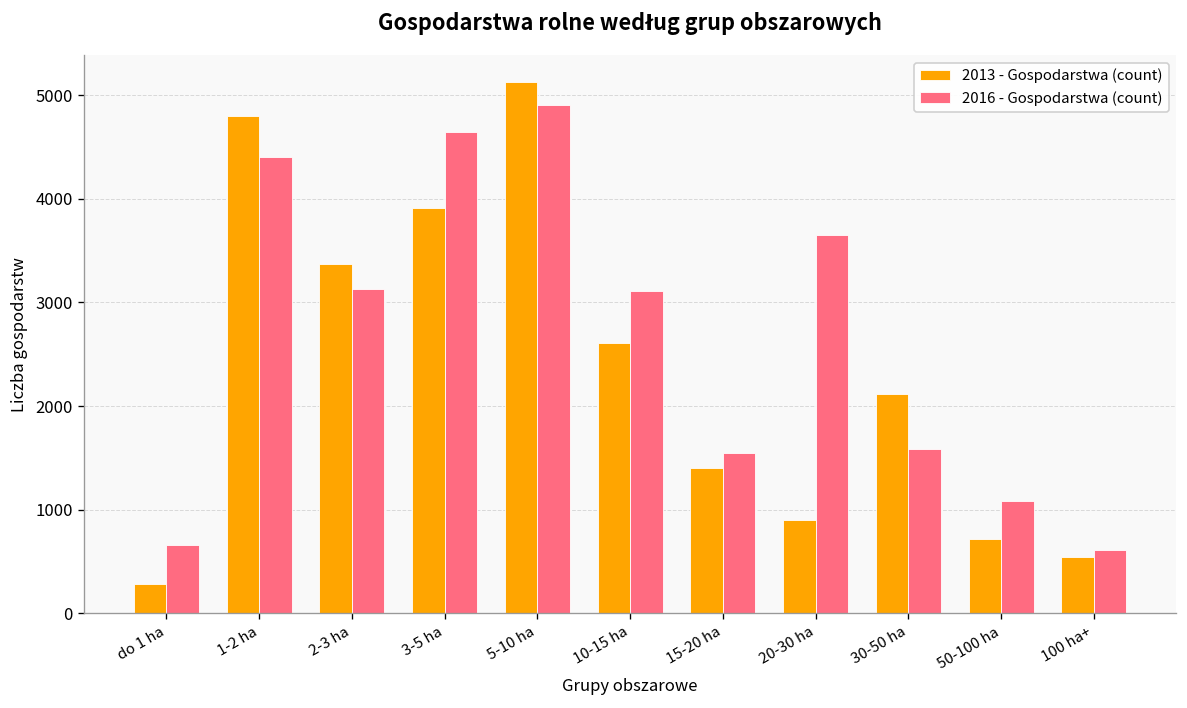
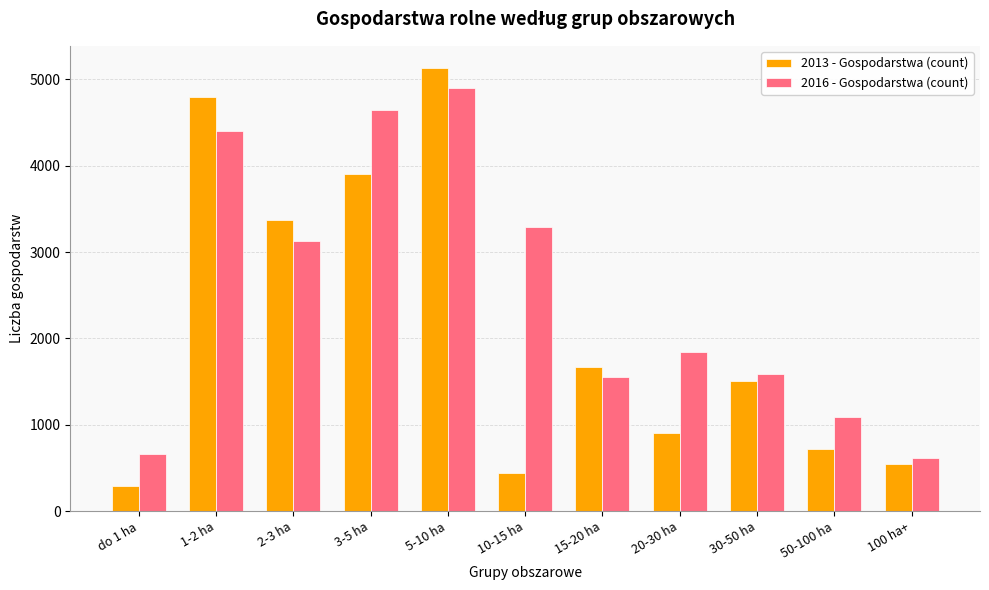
  {
    "2013 - Gospodarstwa (count)": {
      "do 1 ha": 300,
      "1-2 ha": 4800,
      "2-3 ha": 3400,
      "3-5 ha": 3900,
      "5-10 ha": 5100,
-     "10-15 ha": 2600,
-     "15-20 ha": 1400,
+     "10-15 ha": 400,
+     "15-20 ha": 1700,
      "20-30 ha": 900,
-     "30-50 ha": 2100,
+     "30-50 ha": 1500,
      "50-100 ha": 700,
      "100 ha+": 500
    },
    "2016 - Gospodarstwa (count)": {
      "do 1 ha": 700,
      "1-2 ha": 4400,
      "2-3 ha": 3100,
      "3-5 ha": 4600,
      "5-10 ha": 4900,
-     "10-15 ha": 3100,
+     "10-15 ha": 3300,
      "15-20 ha": 1500,
-     "20-30 ha": 3700,
+     "20-30 ha": 1800,
      "30-50 ha": 1600,
      "50-100 ha": 1100,
      "100 ha+": 600
    }
  }
